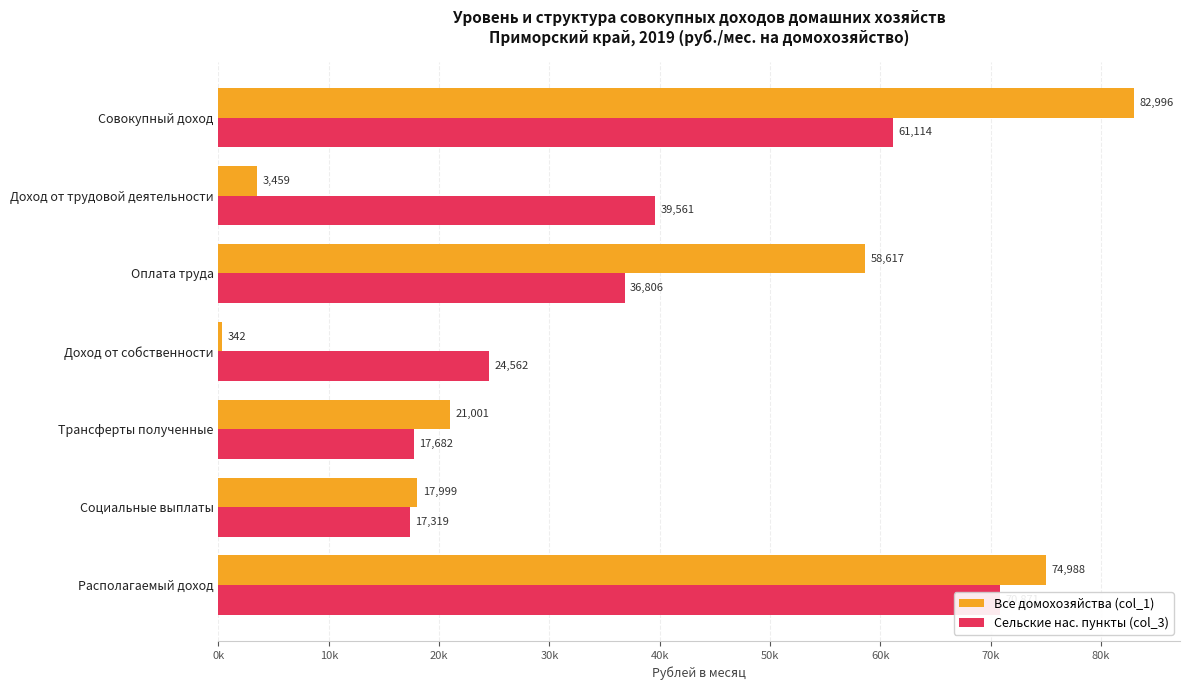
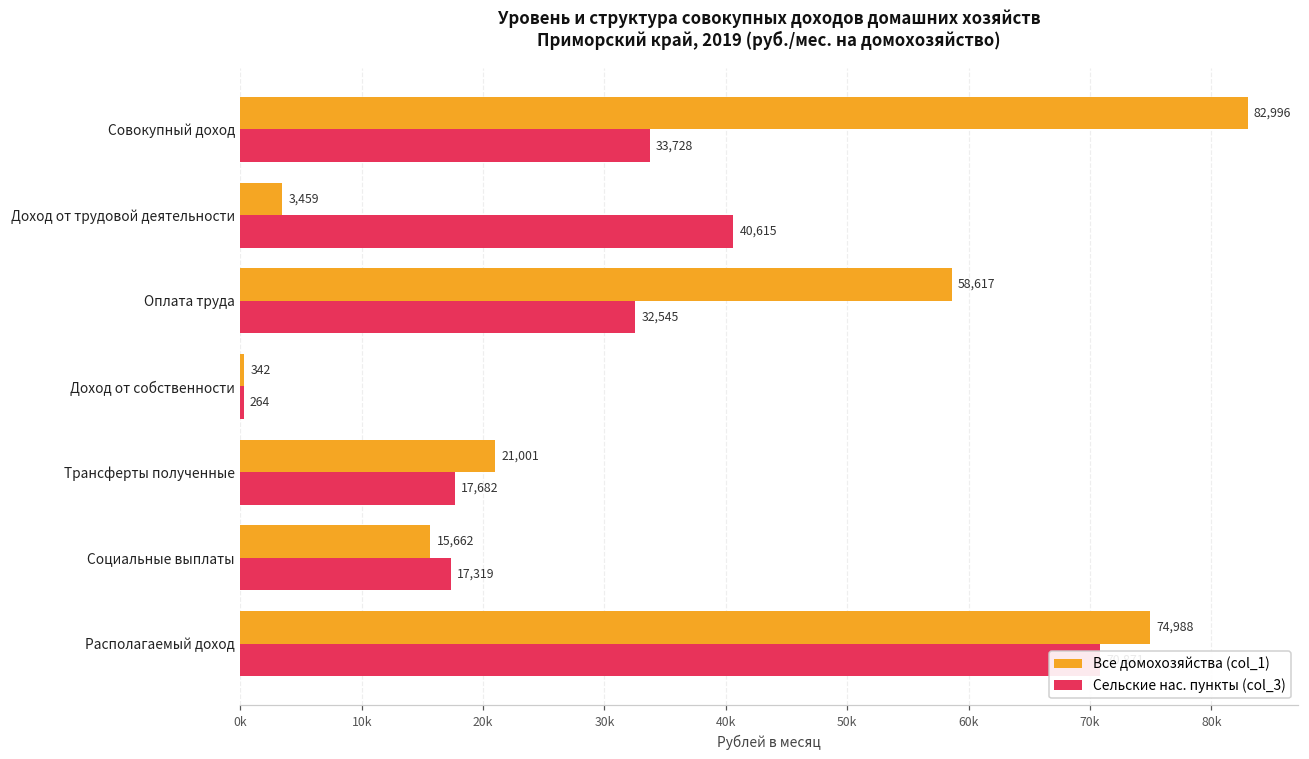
  {
    "Все домохозяйства (col_1)": {
      "Совокупный доход": "82,996",
      "Доход от трудовой деятельности": "3,459",
      "Оплата труда": "58,617",
      "Доход от собственности": "342",
      "Трансферты полученные": "21,001",
-     "Социальные выплаты": "17,999",
+     "Социальные выплаты": "15,662",
      "Располагаемый доход": "74,988"
    },
    "Сельские нас. пункты (col_3)": {
-     "Совокупный доход": "61,114",
-     "Доход от трудовой деятельности": "39,561",
-     "Оплата труда": "36,806",
-     "Доход от собственности": "24,562",
+     "Совокупный доход": "33,728",
+     "Доход от трудовой деятельности": "40,615",
+     "Оплата труда": "32,545",
+     "Доход от собственности": "264",
      "Трансферты полученные": "17,682",
      "Социальные выплаты": "17,319"
    }
  }
